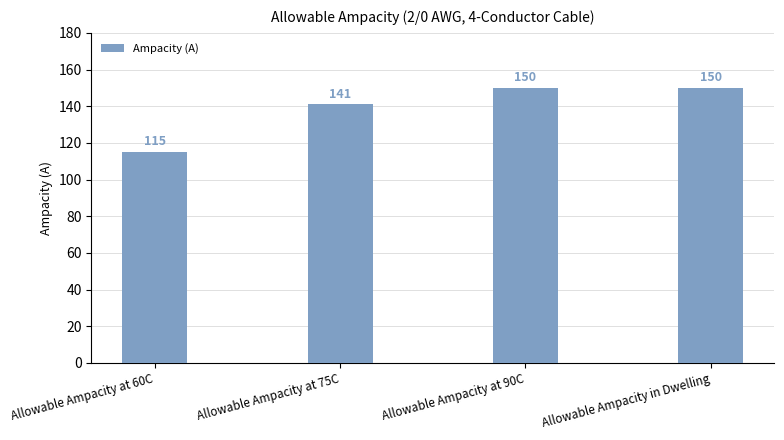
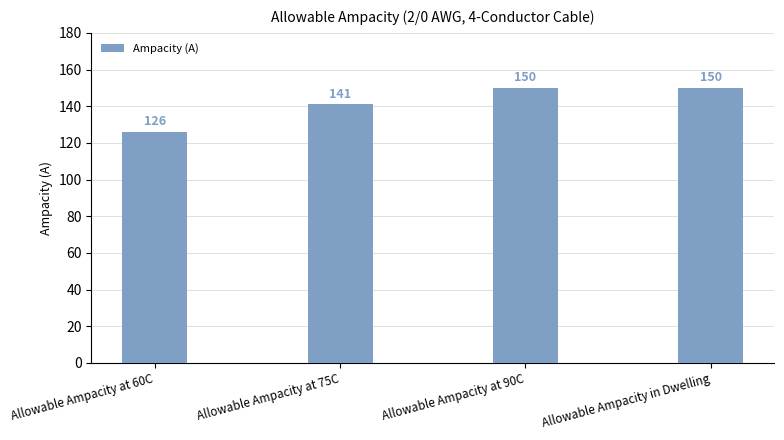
  {
-   "Allowable Ampacity at 60C": 115,
+   "Allowable Ampacity at 60C": 126,
    "Allowable Ampacity at 75C": 141,
    "Allowable Ampacity at 90C": 150,
    "Allowable Ampacity in Dwelling": 150
  }
